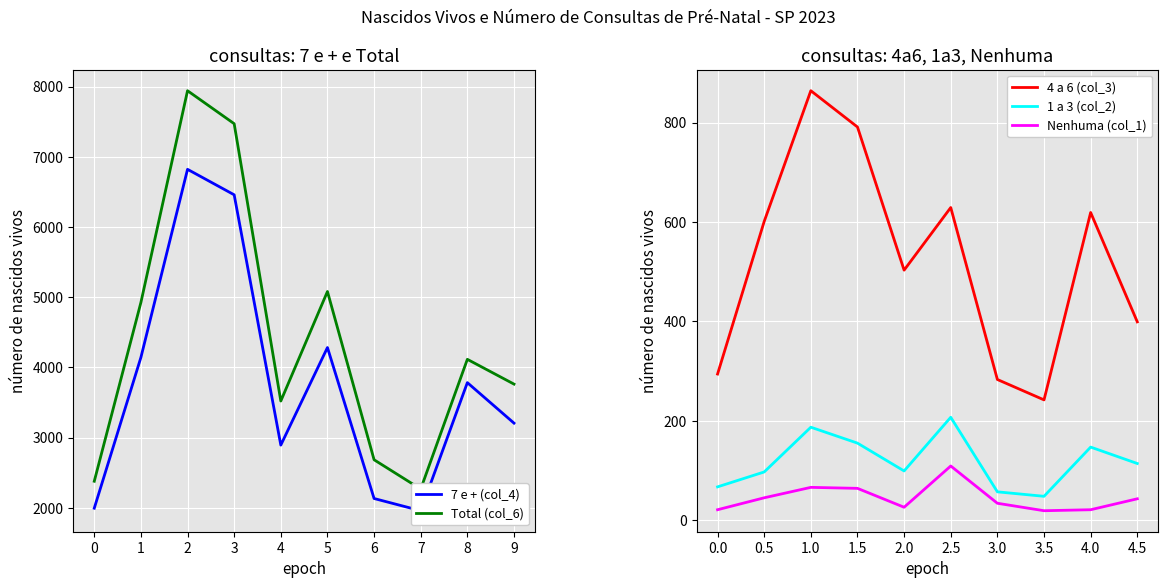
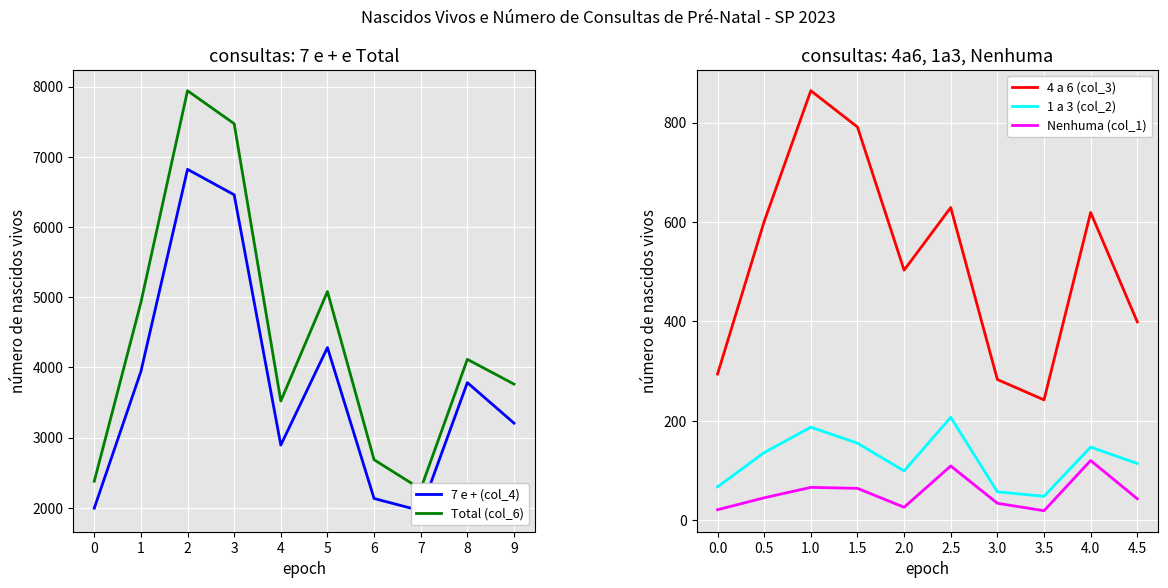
  {
    "consultas: 7 e + e Total": {
      "7 e + (col_4)": {
        "0": 2000,
-       "1": 4100,
+       "1": 3900,
        "2": 6800,
        "3": 6500,
        "4": 2900,
        "5": 4300,
        "6": 2100,
        "8": 3800,
        "9": 3200
      },
      "Total (col_6)": {
        "0": 2400,
        "1": 4900,
        "2": 7900,
        "3": 7500,
        "4": 3500,
        "5": 5100,
        "6": 2700,
        "8": 4100,
        "9": 3800
      }
    },
    "consultas: 4a6, 1a3, Nenhuma": {
      "4 a 6 (col_3)": {
        "0.0": 290,
        "0.5": 600,
        "1.0": 860,
        "1.5": 790,
        "2.0": 500,
        "2.5": 630,
        "3.0": 280,
        "3.5": 240,
        "4.0": 620,
        "4.5": 400
      },
      "1 a 3 (col_2)": {
        "0.0": 70,
-       "0.5": 100,
+       "0.5": 140,
        "1.0": 190,
        "1.5": 160,
        "2.0": 100,
        "2.5": 210,
        "3.0": 60,
        "3.5": 50,
        "4.0": 150,
        "4.5": 110
      },
      "Nenhuma (col_1)": {
        "0.0": 20,
        "0.5": 50,
        "1.0": 70,
        "1.5": 60,
        "2.0": 30,
        "2.5": 110,
        "3.0": 30,
        "3.5": 20,
-       "4.0": 20,
+       "4.0": 120,
        "4.5": 40
      }
    }
  }
